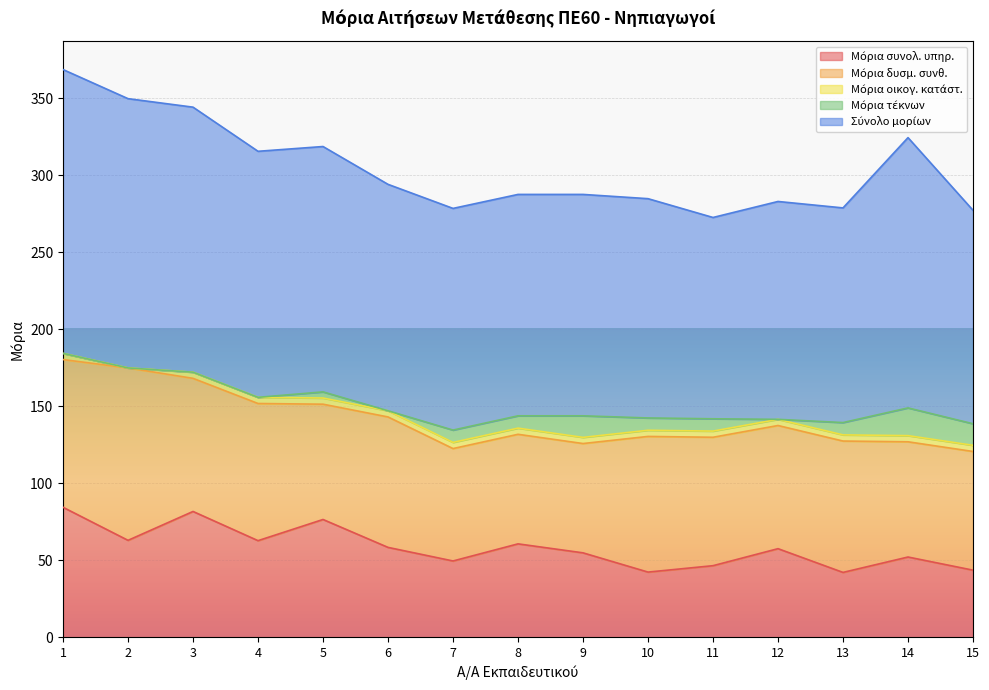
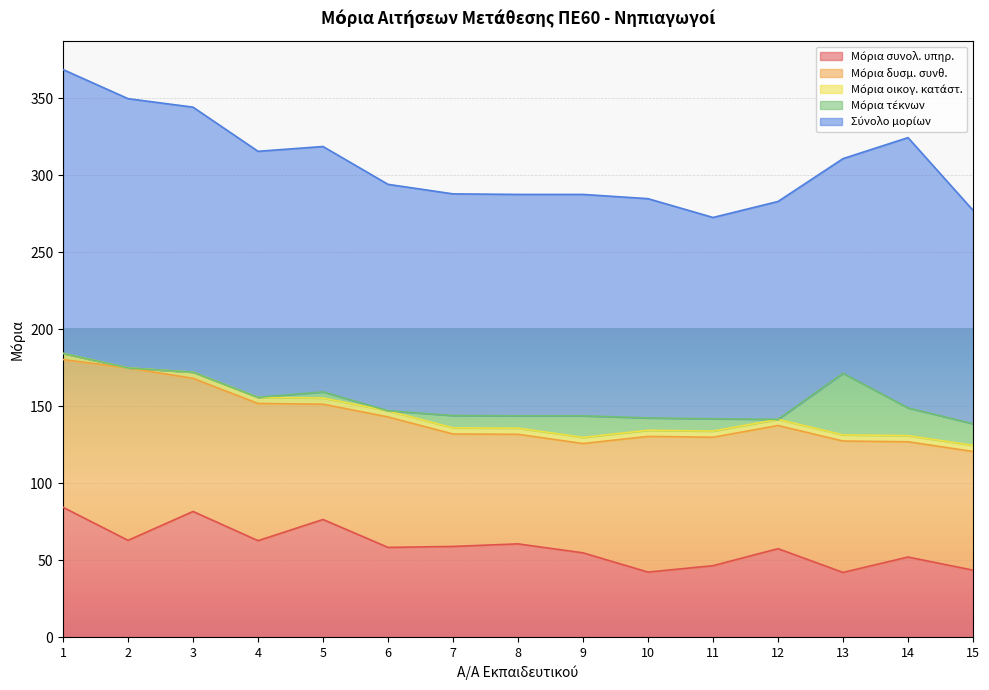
  {
    "Μόρια συνολ. υπηρ.": {
      "1": 84,
      "2": 63,
      "3": 82,
      "4": 63,
      "5": 76,
      "6": 58,
-     "7": 50,
+     "7": 59,
      "8": 61,
      "9": 55,
      "10": 42,
      "11": 46,
      "12": 58,
      "13": 42,
      "14": 52,
      "15": 44
    },
    "Μόρια τέκνων": {
      "5": 4,
      "7": 8,
      "8": 8,
      "9": 14,
      "10": 8,
      "11": 8,
-     "13": 8,
+     "13": 40,
      "14": 18,
      "15": 14
    },
    "Σύνολο μορίων": {
      "1": 184,
      "2": 175,
      "3": 172,
      "4": 160,
      "5": 159,
      "6": 147,
      "7": 144,
      "8": 144,
      "9": 144,
      "10": 142,
      "11": 131,
      "12": 141,
      "13": 139,
      "14": 176,
      "15": 139
    }
  }
